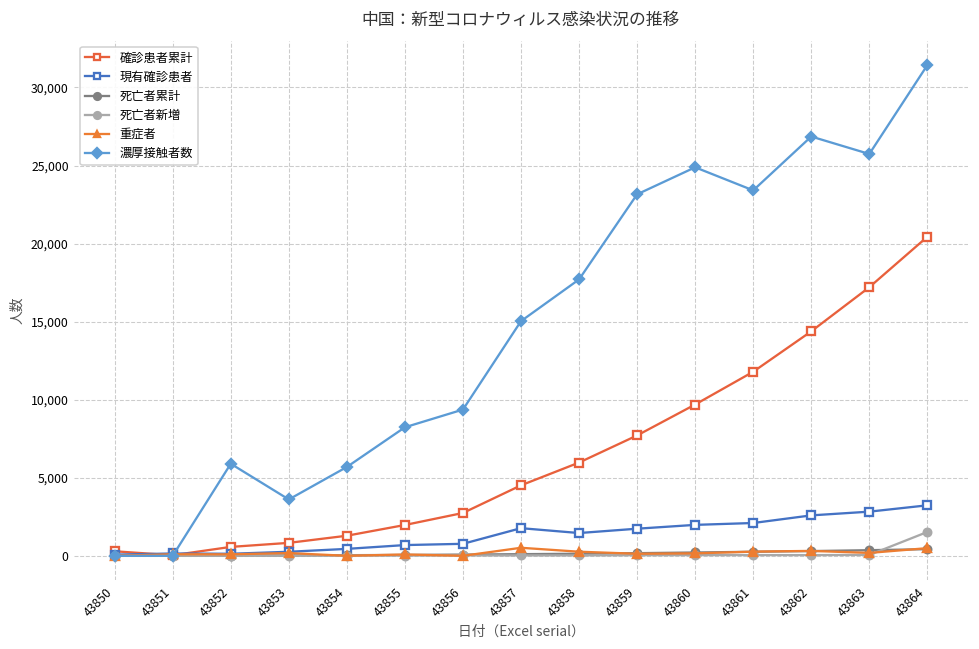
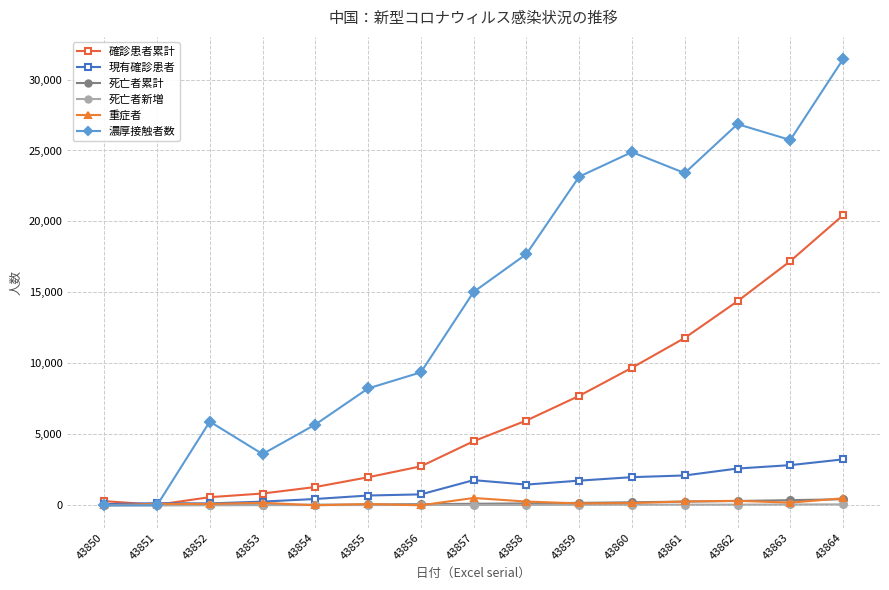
  {
    "死亡者新増": {
      "43861": "0",
      "43862": "0",
-     "43864": "1,500"
+     "43864": "100"
    }
  }
